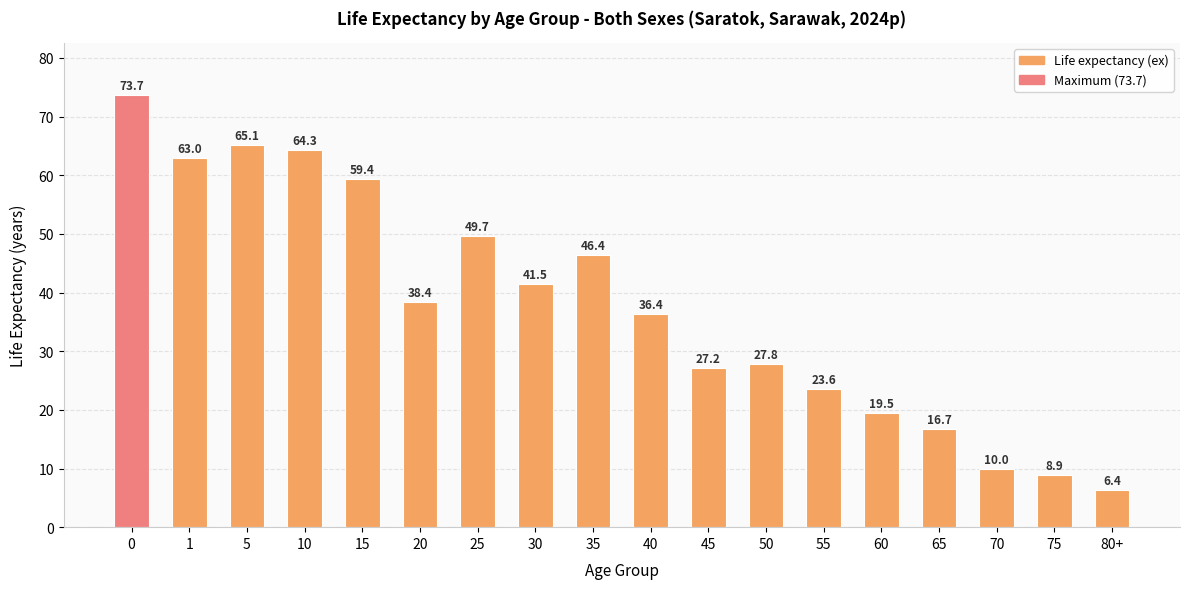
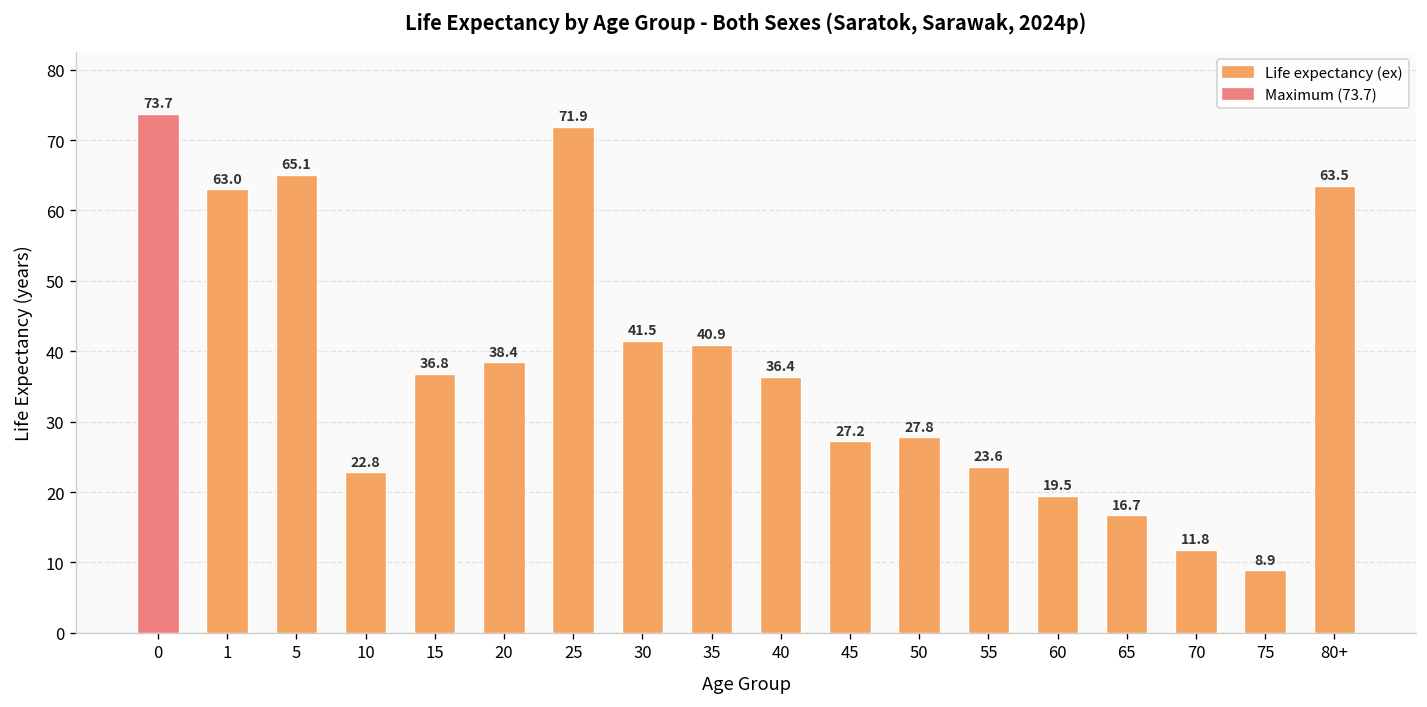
  {
    "0": 73.7,
    "1": 63.0,
    "5": 65.1,
-   "10": 64.3,
-   "15": 59.4,
+   "10": 22.8,
+   "15": 36.8,
    "20": 38.4,
-   "25": 49.7,
+   "25": 71.9,
    "30": 41.5,
-   "35": 46.4,
+   "35": 40.9,
    "40": 36.4,
    "45": 27.2,
    "50": 27.8,
    "55": 23.6,
    "60": 19.5,
    "65": 16.7,
-   "70": 10.0,
+   "70": 11.8,
    "75": 8.9,
-   "80+": 6.4
+   "80+": 63.5
  }
